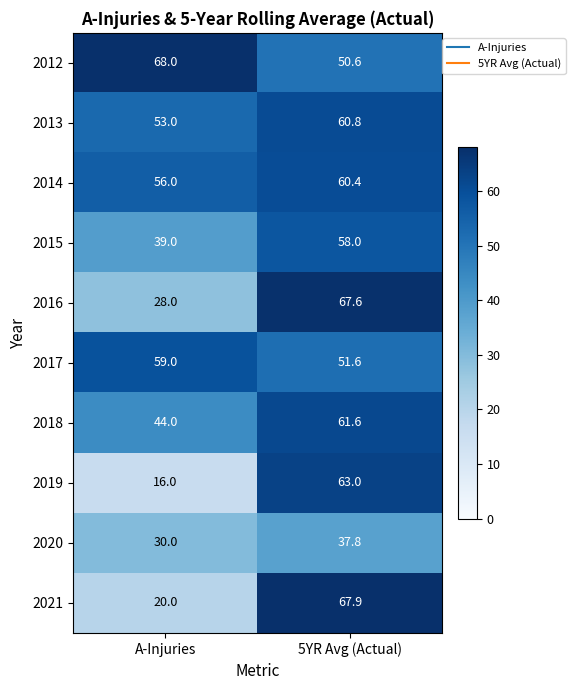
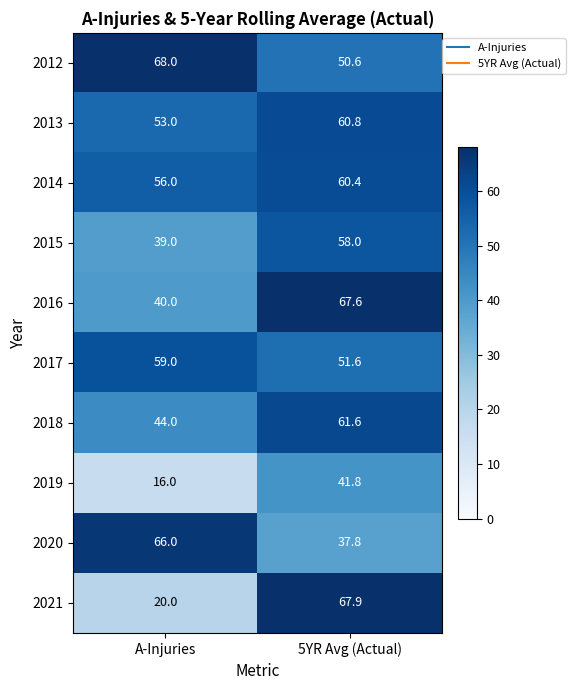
  {
    "2012": {
      "A-Injuries": 68.0,
      "5YR Avg (Actual)": 50.6
    },
    "2013": {
      "A-Injuries": 53.0,
      "5YR Avg (Actual)": 60.8
    },
    "2014": {
      "A-Injuries": 56.0,
      "5YR Avg (Actual)": 60.4
    },
    "2015": {
      "A-Injuries": 39.0,
      "5YR Avg (Actual)": 58.0
    },
    "2016": {
-     "A-Injuries": 28.0,
+     "A-Injuries": 40.0,
      "5YR Avg (Actual)": 67.6
    },
    "2017": {
      "A-Injuries": 59.0,
      "5YR Avg (Actual)": 51.6
    },
    "2018": {
      "A-Injuries": 44.0,
      "5YR Avg (Actual)": 61.6
    },
    "2019": {
      "A-Injuries": 16.0,
-     "5YR Avg (Actual)": 63.0
+     "5YR Avg (Actual)": 41.8
    },
    "2020": {
-     "A-Injuries": 30.0,
+     "A-Injuries": 66.0,
      "5YR Avg (Actual)": 37.8
    },
    "2021": {
      "A-Injuries": 20.0,
      "5YR Avg (Actual)": 67.9
    }
  }
